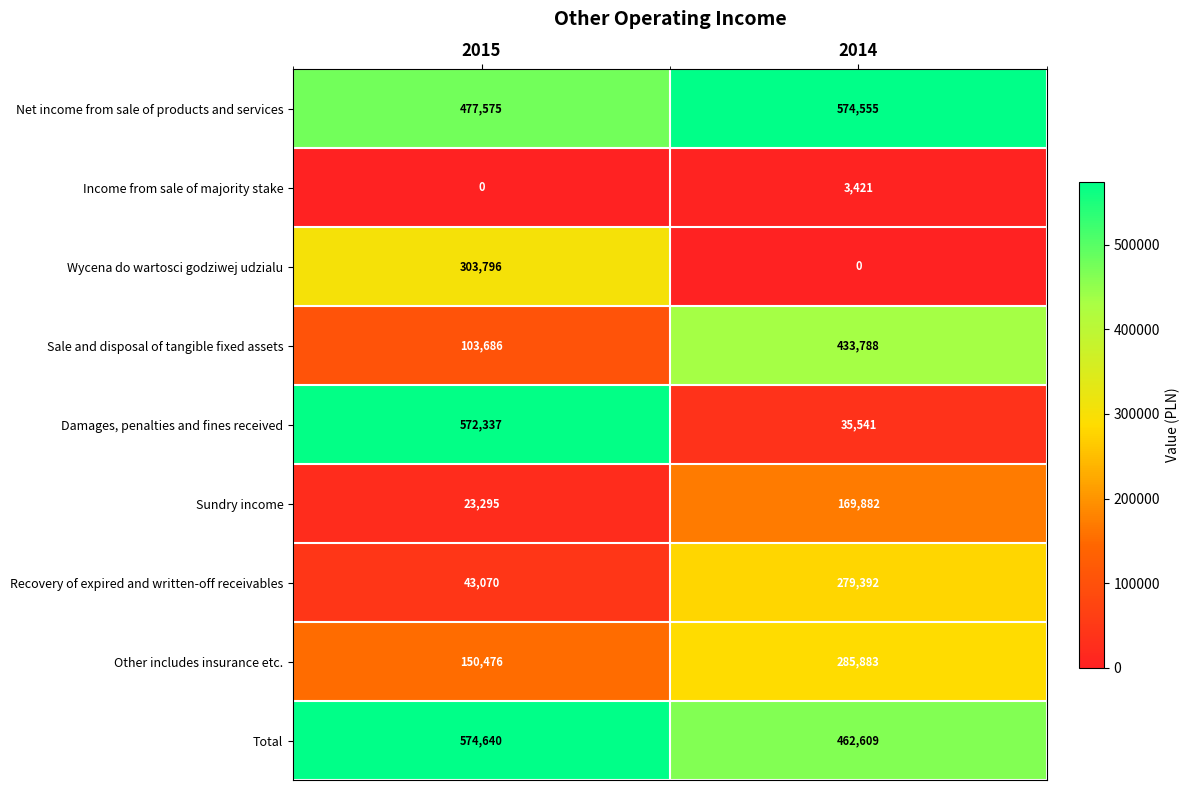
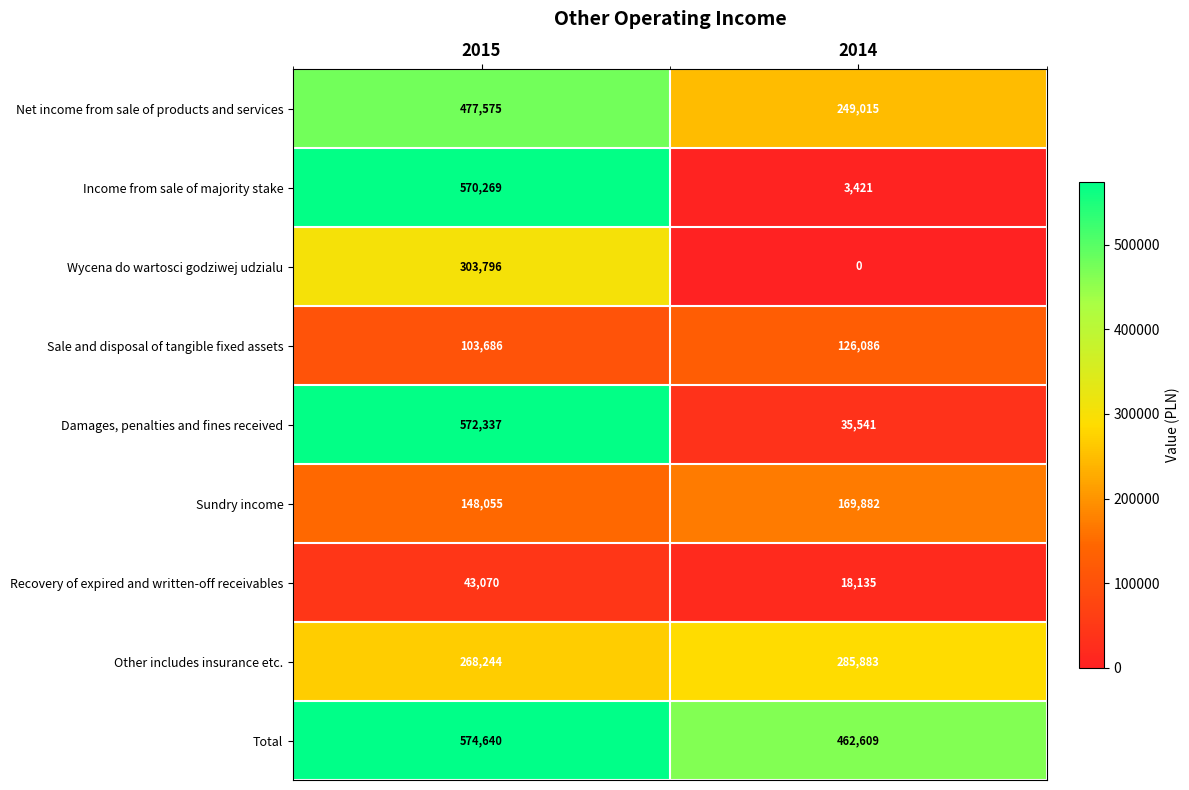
  {
    "Net income from sale of products and services": {
      "2015": "477,575",
-     "2014": "574,555"
+     "2014": "249,015"
    },
    "Income from sale of majority stake": {
-     "2015": "0",
+     "2015": "570,269",
      "2014": "3,421"
    },
    "Wycena do wartosci godziwej udzialu": {
      "2015": "303,796",
      "2014": "0"
    },
    "Sale and disposal of tangible fixed assets": {
      "2015": "103,686",
-     "2014": "433,788"
+     "2014": "126,086"
    },
    "Damages, penalties and fines received": {
      "2015": "572,337",
      "2014": "35,541"
    },
    "Sundry income": {
-     "2015": "23,295",
+     "2015": "148,055",
      "2014": "169,882"
    },
    "Recovery of expired and written-off receivables": {
      "2015": "43,070",
-     "2014": "279,392"
+     "2014": "18,135"
    },
    "Other includes insurance etc.": {
-     "2015": "150,476",
+     "2015": "268,244",
      "2014": "285,883"
    },
    "Total": {
      "2015": "574,640",
      "2014": "462,609"
    }
  }
